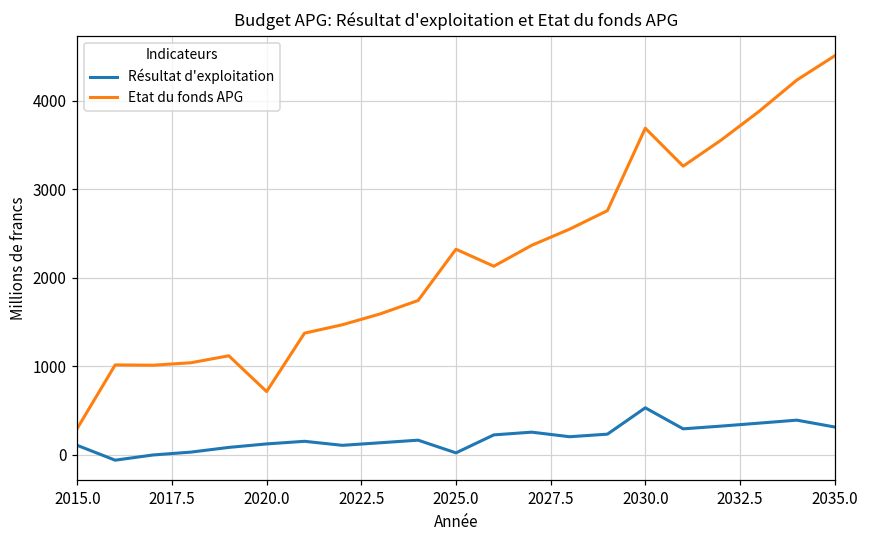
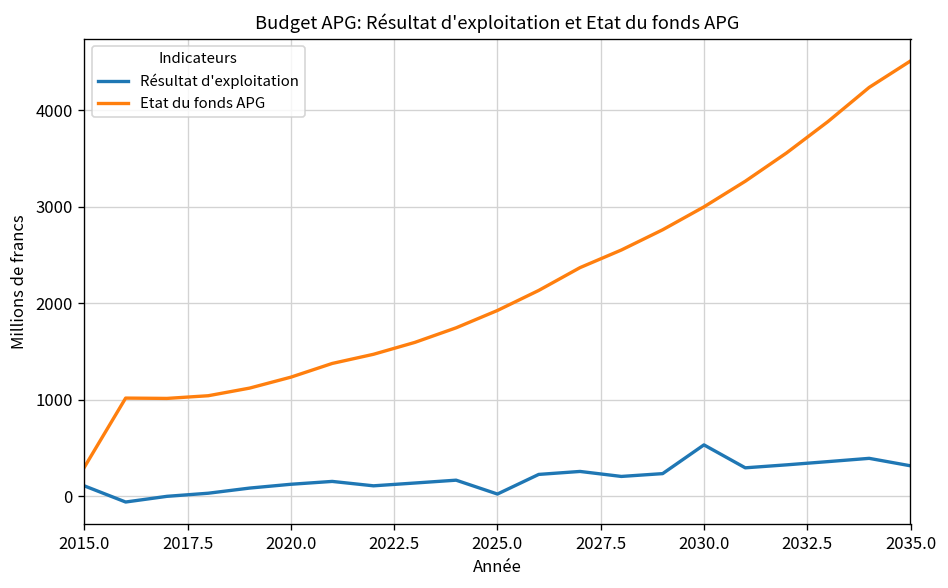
  {
    "Résultat d'exploitation": {
      "2015.0": 100,
      "2020.0": 100,
      "2025.0": 0,
      "2030.0": 500,
      "2035.0": 300
    },
    "Etat du fonds APG": {
      "2015.0": 300,
-     "2020.0": 700,
-     "2025.0": 2300,
-     "2030.0": 3700,
+     "2020.0": 1200,
+     "2025.0": 1900,
+     "2030.0": 3000,
      "2035.0": 4500
    }
  }
